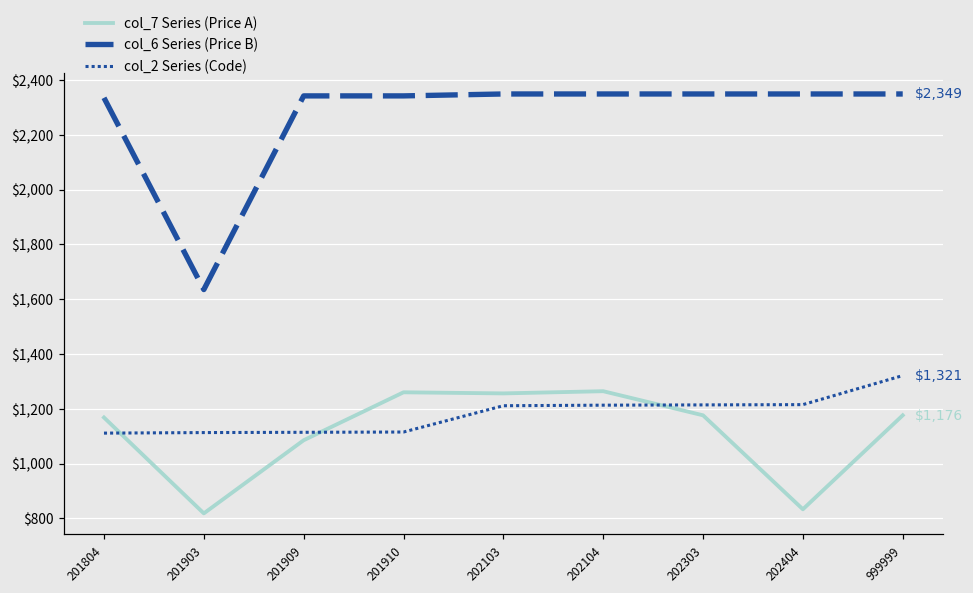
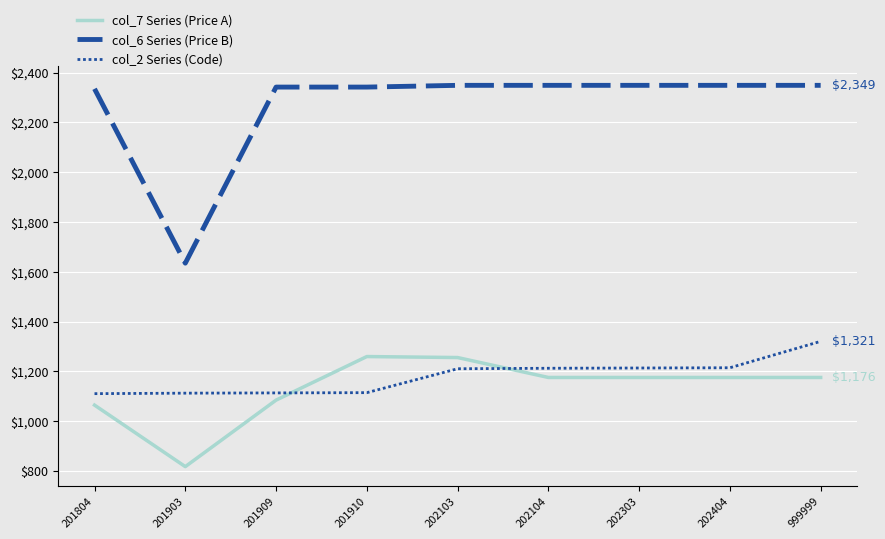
  {
    "col_7 Series (Price A)": {
-     "201804": "$1,170",
+     "201804": "$1,070",
      "201903": "$820",
      "201909": "$1,090",
      "201910": "$1,260",
      "202103": "$1,260",
-     "202104": "$1,260",
+     "202104": "$1,180",
      "202303": "$1,180",
-     "202404": "$830"
+     "202404": "$1,180"
    }
  }
